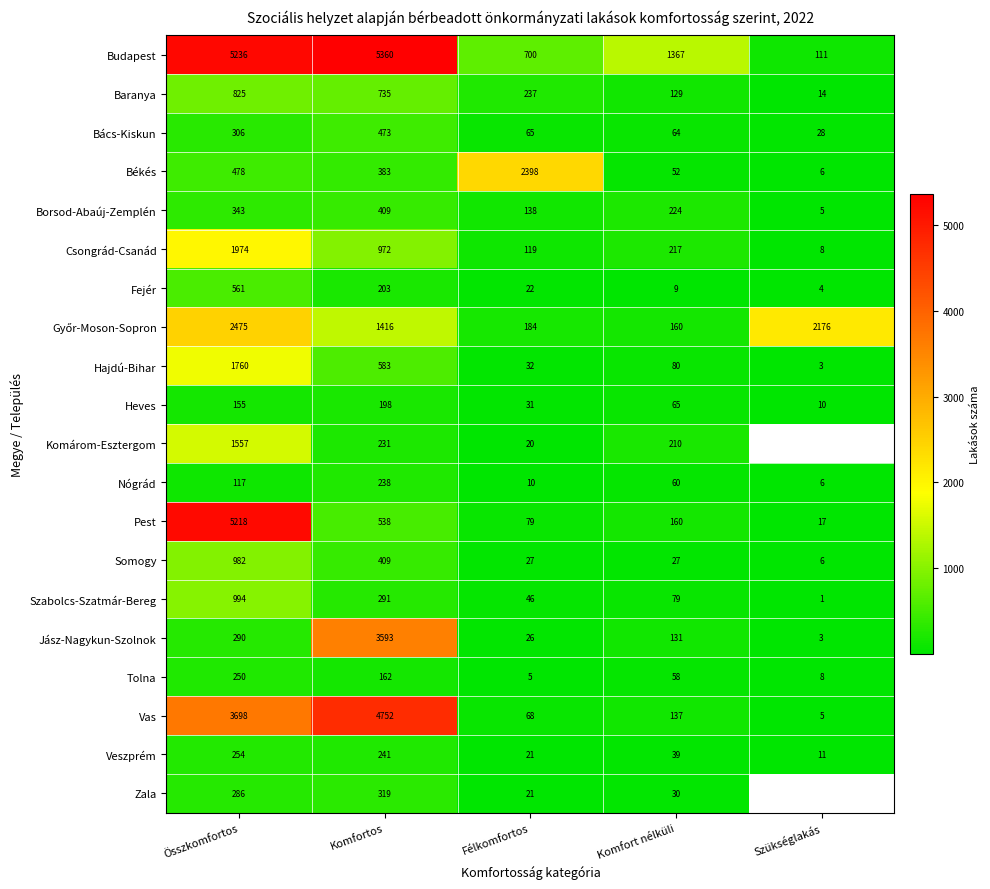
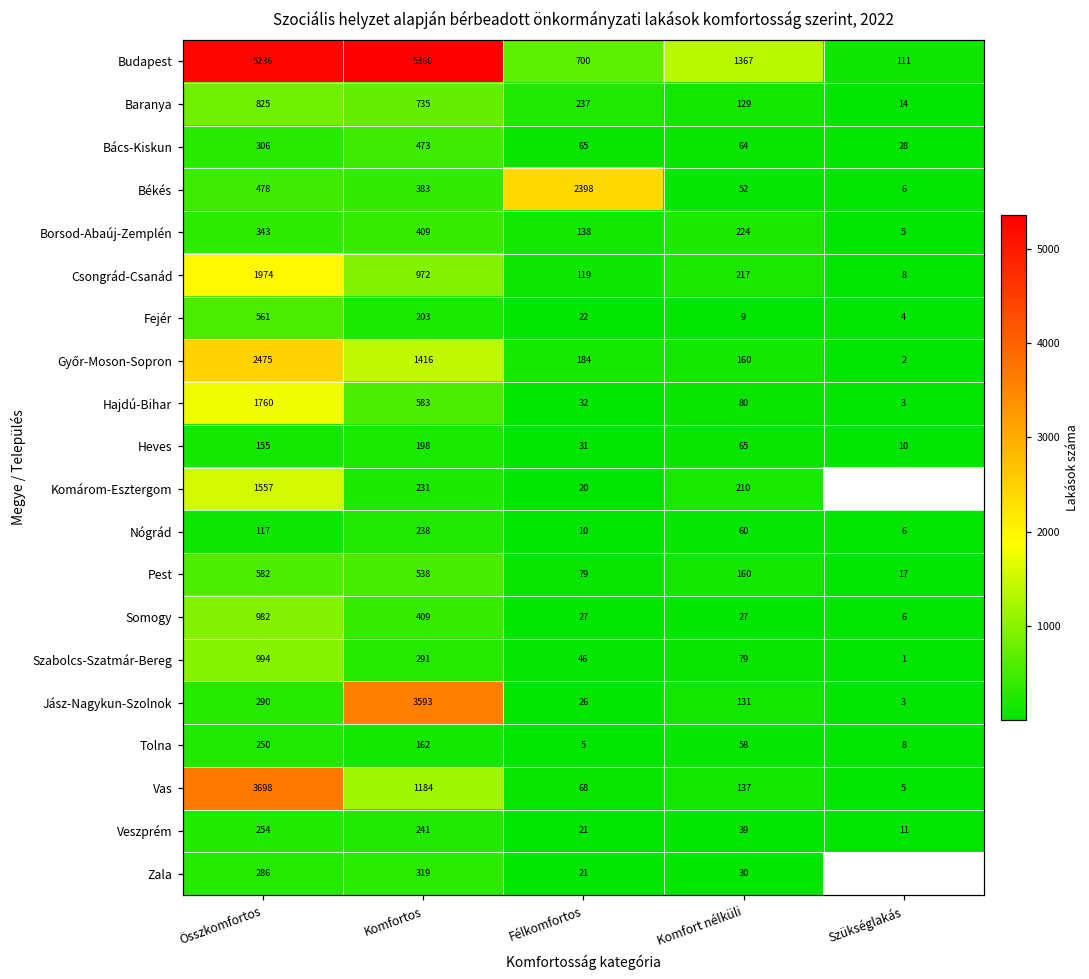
  {
    "Budapest": {
      "Összkomfortos": 5236,
      "Komfortos": 5360,
      "Félkomfortos": 700,
      "Komfort nélküli": 1367,
      "Szükséglakás": 111
    },
    "Baranya": {
      "Összkomfortos": 825,
      "Komfortos": 735,
      "Félkomfortos": 237,
      "Komfort nélküli": 129,
      "Szükséglakás": 14
    },
    "Bács-Kiskun": {
      "Összkomfortos": 306,
      "Komfortos": 473,
      "Félkomfortos": 65,
      "Komfort nélküli": 64,
      "Szükséglakás": 28
    },
    "Békés": {
      "Összkomfortos": 478,
      "Komfortos": 383,
      "Félkomfortos": 2398,
      "Komfort nélküli": 52,
      "Szükséglakás": 6
    },
    "Borsod-Abaúj-Zemplén": {
      "Összkomfortos": 343,
      "Komfortos": 409,
      "Félkomfortos": 138,
      "Komfort nélküli": 224,
      "Szükséglakás": 5
    },
    "Csongrád-Csanád": {
      "Összkomfortos": 1974,
      "Komfortos": 972,
      "Félkomfortos": 119,
      "Komfort nélküli": 217,
      "Szükséglakás": 8
    },
    "Fejér": {
      "Összkomfortos": 561,
      "Komfortos": 203,
      "Félkomfortos": 22,
      "Komfort nélküli": 9,
      "Szükséglakás": 4
    },
    "Győr-Moson-Sopron": {
      "Összkomfortos": 2475,
      "Komfortos": 1416,
      "Félkomfortos": 184,
      "Komfort nélküli": 160,
-     "Szükséglakás": 2176
+     "Szükséglakás": 2
    },
    "Hajdú-Bihar": {
      "Összkomfortos": 1760,
      "Komfortos": 583,
      "Félkomfortos": 32,
      "Komfort nélküli": 80,
      "Szükséglakás": 3
    },
    "Heves": {
      "Összkomfortos": 155,
      "Komfortos": 198,
      "Félkomfortos": 31,
      "Komfort nélküli": 65,
      "Szükséglakás": 10
    },
    "Komárom-Esztergom": {
      "Összkomfortos": 1557,
      "Komfortos": 231,
      "Félkomfortos": 20,
      "Komfort nélküli": 210
    },
    "Nógrád": {
      "Összkomfortos": 117,
      "Komfortos": 238,
      "Félkomfortos": 10,
      "Komfort nélküli": 60,
      "Szükséglakás": 6
    },
    "Pest": {
-     "Összkomfortos": 5218,
+     "Összkomfortos": 582,
      "Komfortos": 538,
      "Félkomfortos": 79,
      "Komfort nélküli": 160,
      "Szükséglakás": 17
    },
    "Somogy": {
      "Összkomfortos": 982,
      "Komfortos": 409,
      "Félkomfortos": 27,
      "Komfort nélküli": 27,
      "Szükséglakás": 6
    },
    "Szabolcs-Szatmár-Bereg": {
      "Összkomfortos": 994,
      "Komfortos": 291,
      "Félkomfortos": 46,
      "Komfort nélküli": 79,
      "Szükséglakás": 1
    },
    "Jász-Nagykun-Szolnok": {
      "Összkomfortos": 290,
      "Komfortos": 3593,
      "Félkomfortos": 26,
      "Komfort nélküli": 131,
      "Szükséglakás": 3
    },
    "Tolna": {
      "Összkomfortos": 250,
      "Komfortos": 162,
      "Félkomfortos": 5,
      "Komfort nélküli": 58,
      "Szükséglakás": 8
    },
    "Vas": {
      "Összkomfortos": 3698,
-     "Komfortos": 4752,
+     "Komfortos": 1184,
      "Félkomfortos": 68,
      "Komfort nélküli": 137,
      "Szükséglakás": 5
    },
    "Veszprém": {
      "Összkomfortos": 254,
      "Komfortos": 241,
      "Félkomfortos": 21,
      "Komfort nélküli": 39,
      "Szükséglakás": 11
    },
    "Zala": {
      "Összkomfortos": 286,
      "Komfortos": 319,
      "Félkomfortos": 21,
      "Komfort nélküli": 30
    }
  }
